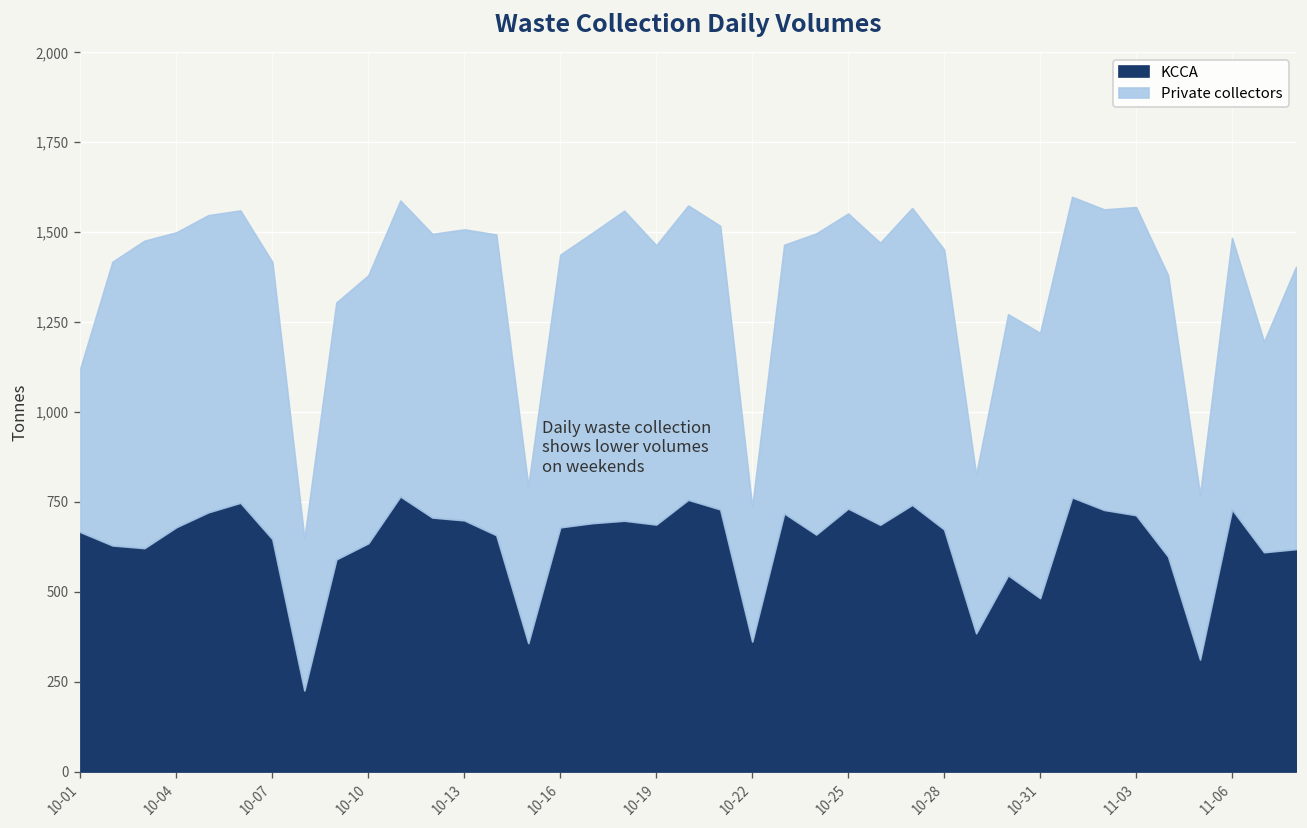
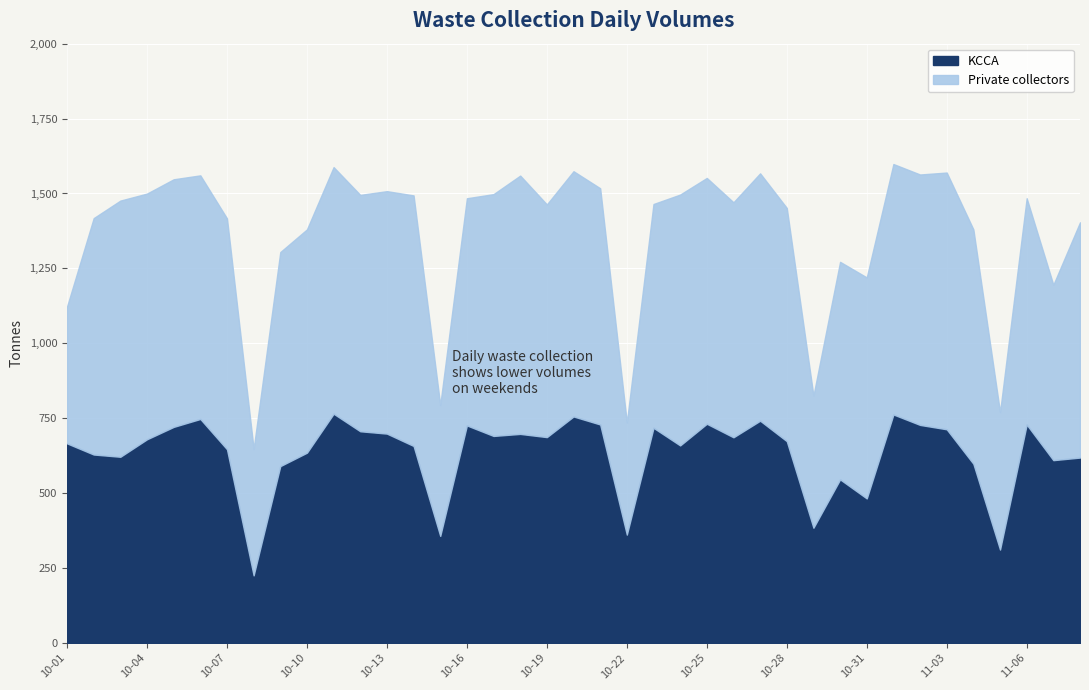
  {
    "KCCA": {
      "10-01": 670,
      "10-04": 680,
      "10-07": 650,
      "10-10": 640,
      "10-13": 700,
-     "10-16": 680,
+     "10-16": 730,
      "10-19": 690,
      "10-22": 360,
      "10-25": 730,
      "10-28": 670,
      "10-31": 480,
      "11-03": 710,
      "11-06": 730
    },
    "Private collectors": {
      "10-01": 460,
      "10-04": 820,
      "10-07": 770,
      "10-10": 750,
      "10-13": 810,
      "10-16": 760,
      "10-19": 780,
      "10-22": 370,
      "10-25": 820,
      "10-28": 780,
      "10-31": 740,
      "11-03": 860,
      "11-06": 760
    }
  }
